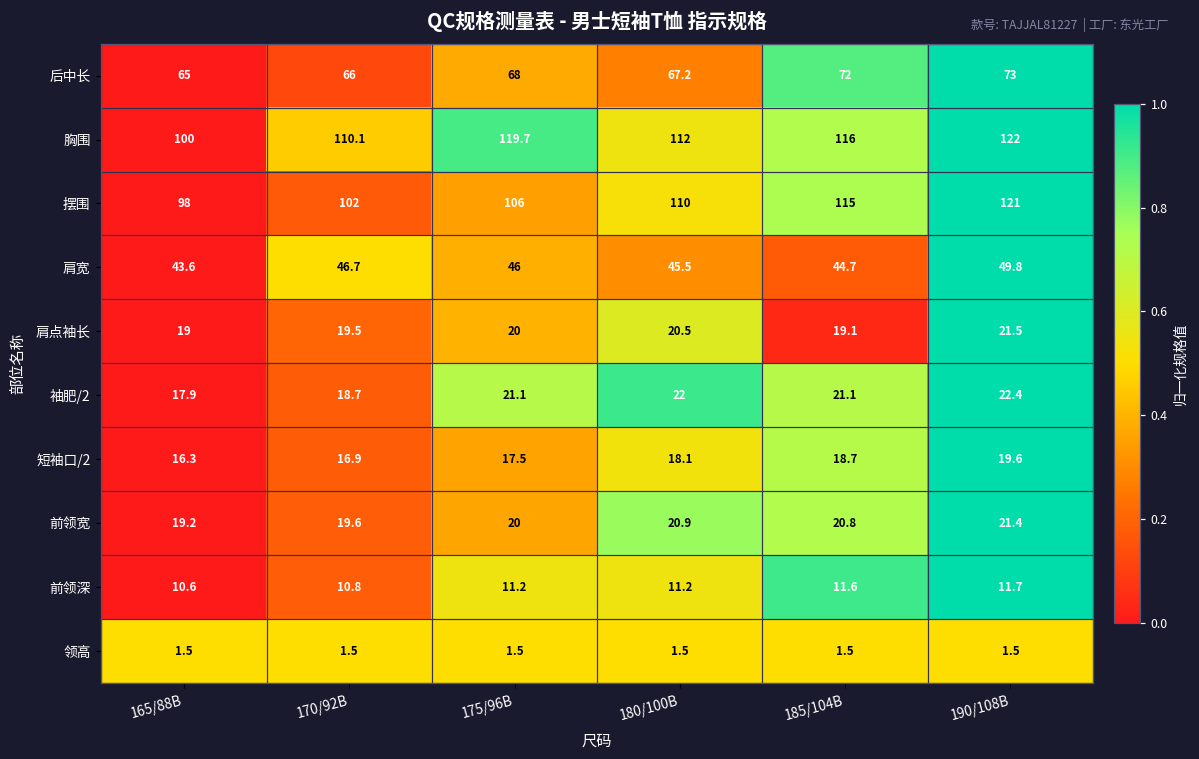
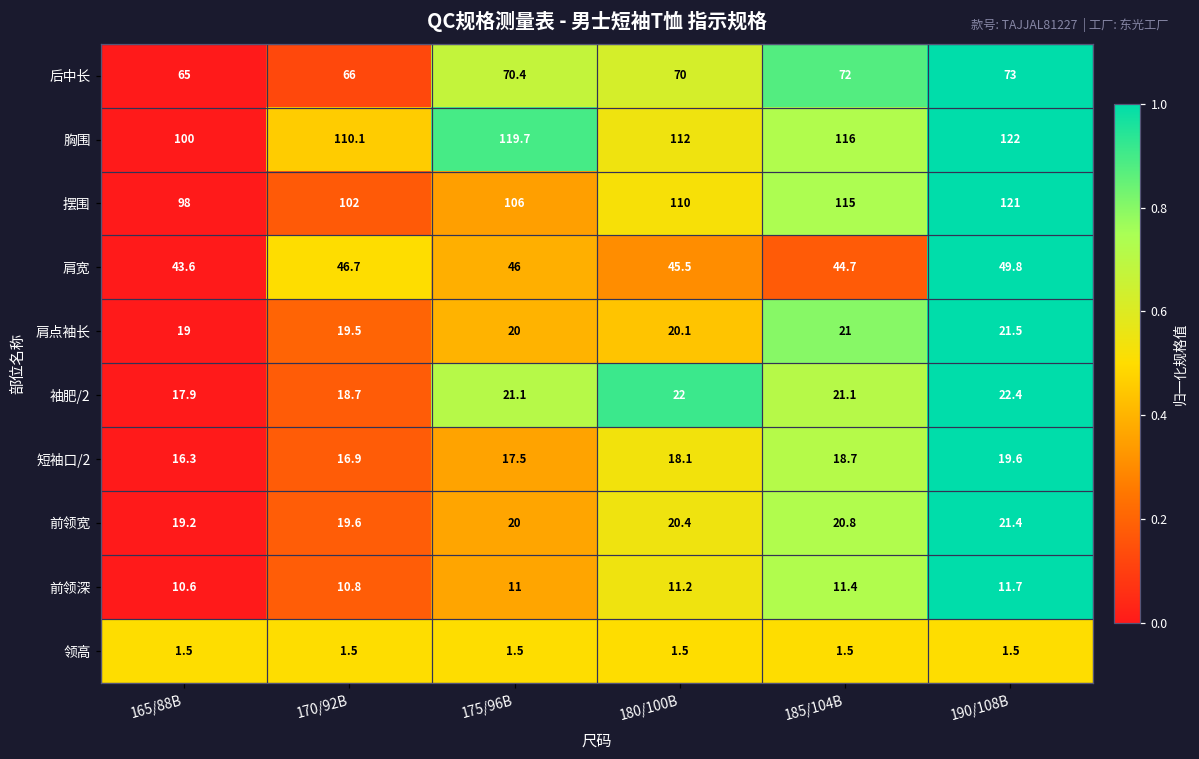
  {
    "后中长": {
      "165/88B": 65,
      "170/92B": 66,
-     "175/96B": 68,
-     "180/100B": 67.2,
+     "175/96B": 70.4,
+     "180/100B": 70,
      "185/104B": 72,
      "190/108B": 73
    },
    "胸围": {
      "165/88B": 100,
      "170/92B": 110.1,
      "175/96B": 119.7,
      "180/100B": 112,
      "185/104B": 116,
      "190/108B": 122
    },
    "摆围": {
      "165/88B": 98,
      "170/92B": 102,
      "175/96B": 106,
      "180/100B": 110,
      "185/104B": 115,
      "190/108B": 121
    },
    "肩宽": {
      "165/88B": 43.6,
      "170/92B": 46.7,
      "175/96B": 46,
      "180/100B": 45.5,
      "185/104B": 44.7,
      "190/108B": 49.8
    },
    "肩点袖长": {
      "165/88B": 19,
      "170/92B": 19.5,
      "175/96B": 20,
-     "180/100B": 20.5,
-     "185/104B": 19.1,
+     "180/100B": 20.1,
+     "185/104B": 21,
      "190/108B": 21.5
    },
    "袖肥/2": {
      "165/88B": 17.9,
      "170/92B": 18.7,
      "175/96B": 21.1,
      "180/100B": 22,
      "185/104B": 21.1,
      "190/108B": 22.4
    },
    "短袖口/2": {
      "165/88B": 16.3,
      "170/92B": 16.9,
      "175/96B": 17.5,
      "180/100B": 18.1,
      "185/104B": 18.7,
      "190/108B": 19.6
    },
    "前领宽": {
      "165/88B": 19.2,
      "170/92B": 19.6,
      "175/96B": 20,
-     "180/100B": 20.9,
+     "180/100B": 20.4,
      "185/104B": 20.8,
      "190/108B": 21.4
    },
    "前领深": {
      "165/88B": 10.6,
      "170/92B": 10.8,
-     "175/96B": 11.2,
+     "175/96B": 11,
      "180/100B": 11.2,
-     "185/104B": 11.6,
+     "185/104B": 11.4,
      "190/108B": 11.7
    },
    "领高": {
      "165/88B": 1.5,
      "170/92B": 1.5,
      "175/96B": 1.5,
      "180/100B": 1.5,
      "185/104B": 1.5,
      "190/108B": 1.5
    }
  }
